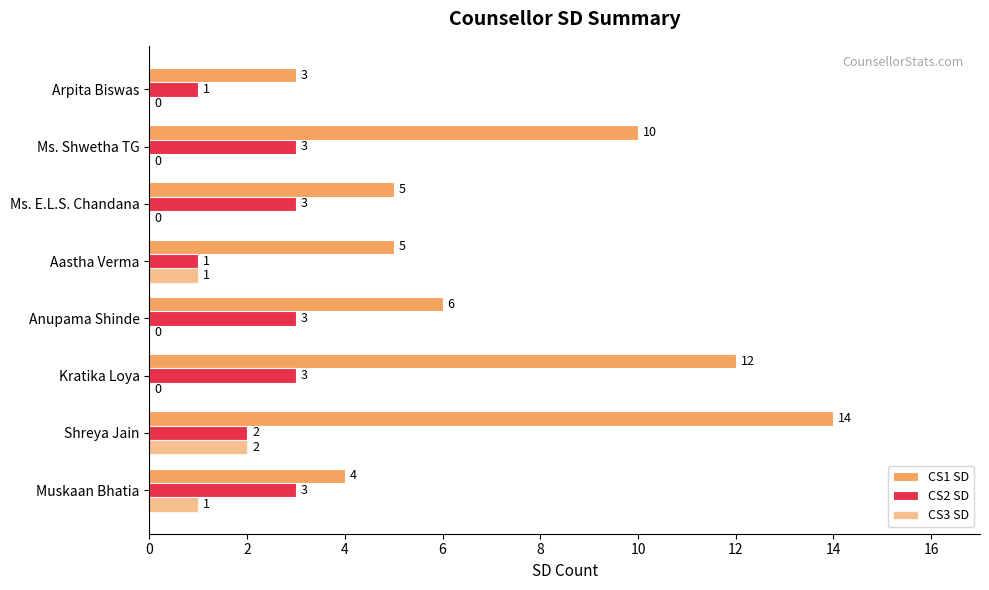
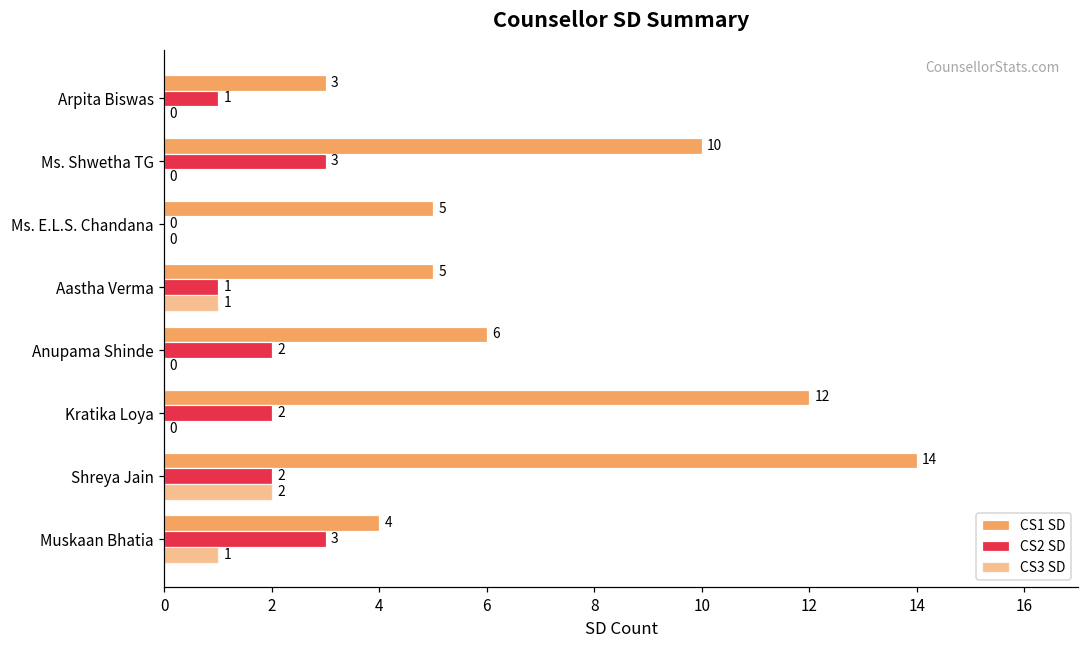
  {
    "CS2 SD": {
      "Arpita Biswas": 1,
      "Ms. Shwetha TG": 3,
-     "Ms. E.L.S. Chandana": 3,
+     "Ms. E.L.S. Chandana": 0,
      "Aastha Verma": 1,
-     "Anupama Shinde": 3,
-     "Kratika Loya": 3,
+     "Anupama Shinde": 2,
+     "Kratika Loya": 2,
      "Shreya Jain": 2,
      "Muskaan Bhatia": 3
    }
  }
